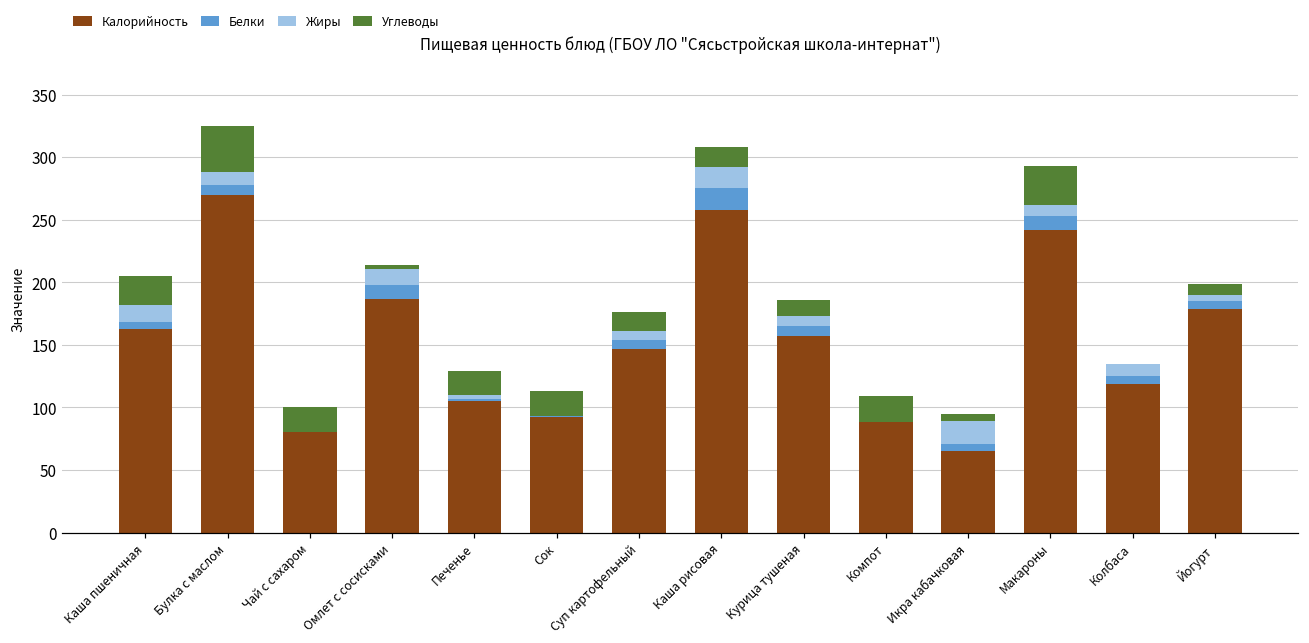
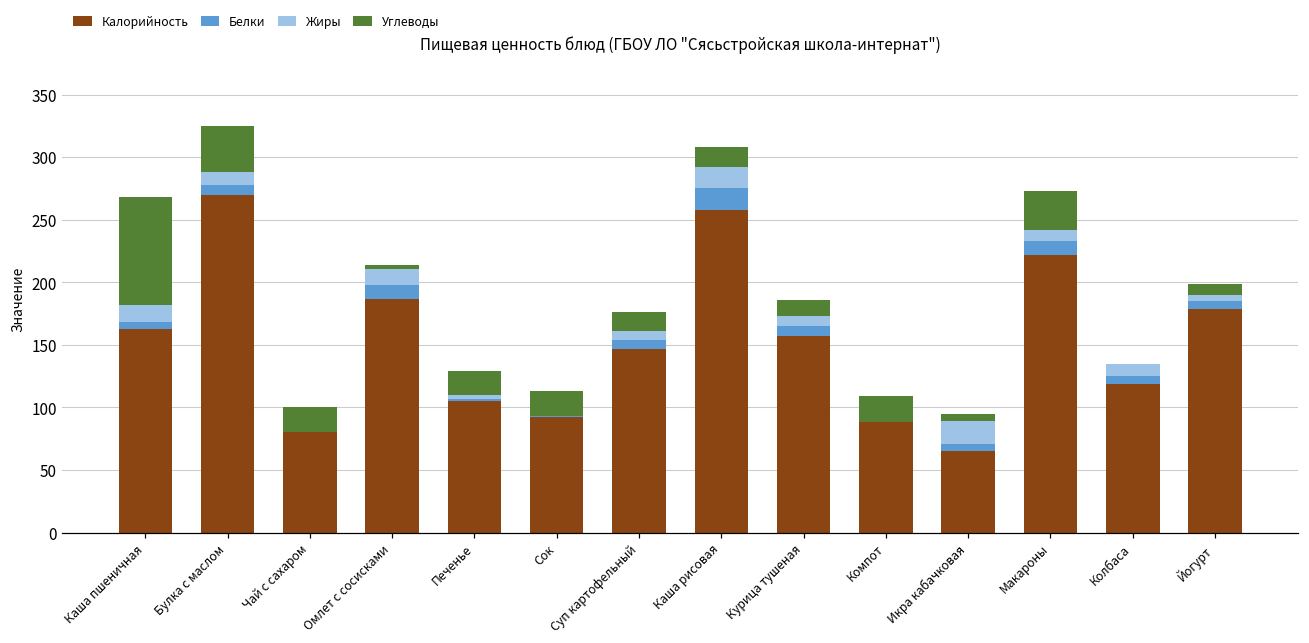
  {
    "Калорийность": {
      "Каша пшеничная": 163,
      "Булка с маслом": 270,
      "Чай с сахаром": 80,
      "Омлет с сосисками": 187,
      "Печенье": 105,
      "Сок": 92,
      "Суп картофельный": 147,
      "Каша рисовая": 258,
      "Курица тушеная": 157,
      "Компот": 88,
      "Икра кабачковая": 65,
-     "Макароны": 242,
+     "Макароны": 222,
      "Колбаса": 119,
      "Йогурт": 179
    },
    "Белки": {
      "Каша пшеничная": 5,
      "Булка с маслом": 8,
      "Чай с сахаром": 0,
      "Омлет с сосисками": 11,
      "Суп картофельный": 7,
      "Каша рисовая": 17,
      "Курица тушеная": 8,
      "Компот": 0,
      "Икра кабачковая": 6,
      "Макароны": 11,
      "Колбаса": 6,
      "Йогурт": 6
    },
    "Жиры": {
      "Каша пшеничная": 14,
      "Булка с маслом": 10,
      "Чай с сахаром": 0,
      "Омлет с сосисками": 13,
      "Печенье": 3,
      "Сок": 0,
      "Суп картофельный": 7,
      "Каша рисовая": 17,
      "Курица тушеная": 8,
      "Компот": 0,
      "Икра кабачковая": 18,
      "Макароны": 9,
      "Колбаса": 10,
      "Йогурт": 5
    },
    "Углеводы": {
-     "Каша пшеничная": 23,
+     "Каша пшеничная": 86,
      "Булка с маслом": 37,
      "Чай с сахаром": 20,
      "Омлет с сосисками": 3,
      "Печенье": 19,
      "Сок": 20,
      "Суп картофельный": 15,
      "Каша рисовая": 16,
      "Курица тушеная": 13,
      "Компот": 21,
      "Икра кабачковая": 6,
      "Макароны": 31,
      "Колбаса": 0,
      "Йогурт": 9
    }
  }
